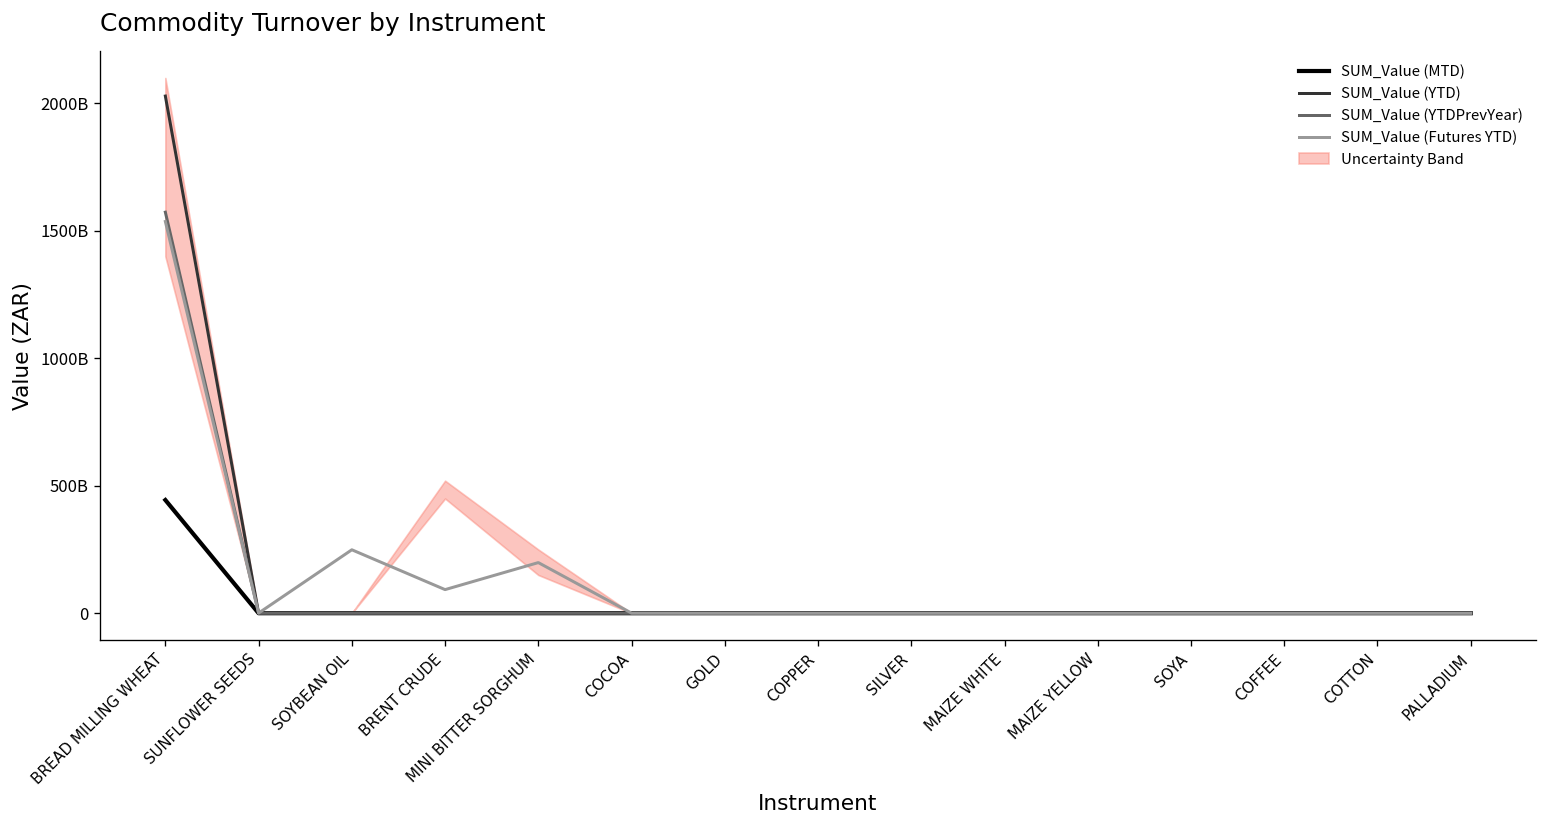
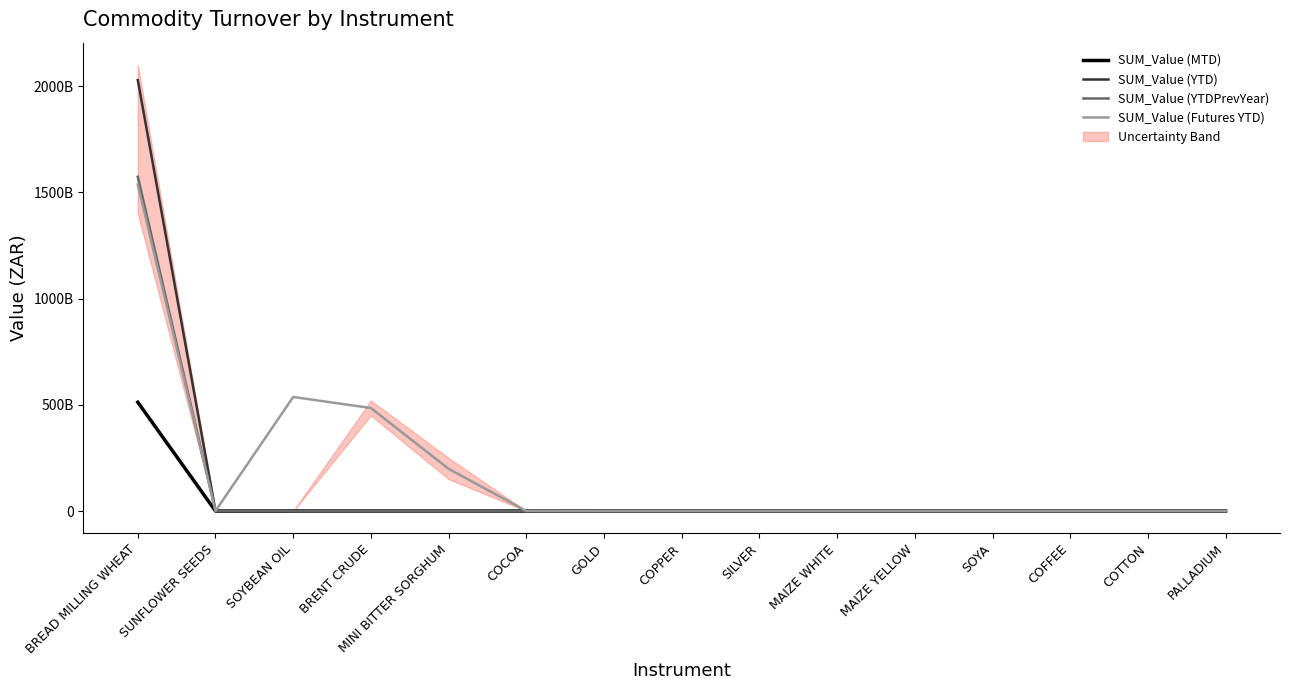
  {
    "SUM_Value (MTD)": {
-     "BREAD MILLING WHEAT": 440000000000
+     "BREAD MILLING WHEAT": 510000000000
    },
    "SUM_Value (YTD)": {
      "BREAD MILLING WHEAT": 2030000000000
    },
    "SUM_Value (YTDPrevYear)": {
      "BREAD MILLING WHEAT": 1570000000000
    },
    "SUM_Value (Futures YTD)": {
      "BREAD MILLING WHEAT": 1540000000000,
-     "SOYBEAN OIL": 250000000000,
-     "BRENT CRUDE": 90000000000,
+     "SOYBEAN OIL": 540000000000,
+     "BRENT CRUDE": 480000000000,
      "MINI BITTER SORGHUM": 200000000000
    }
  }
